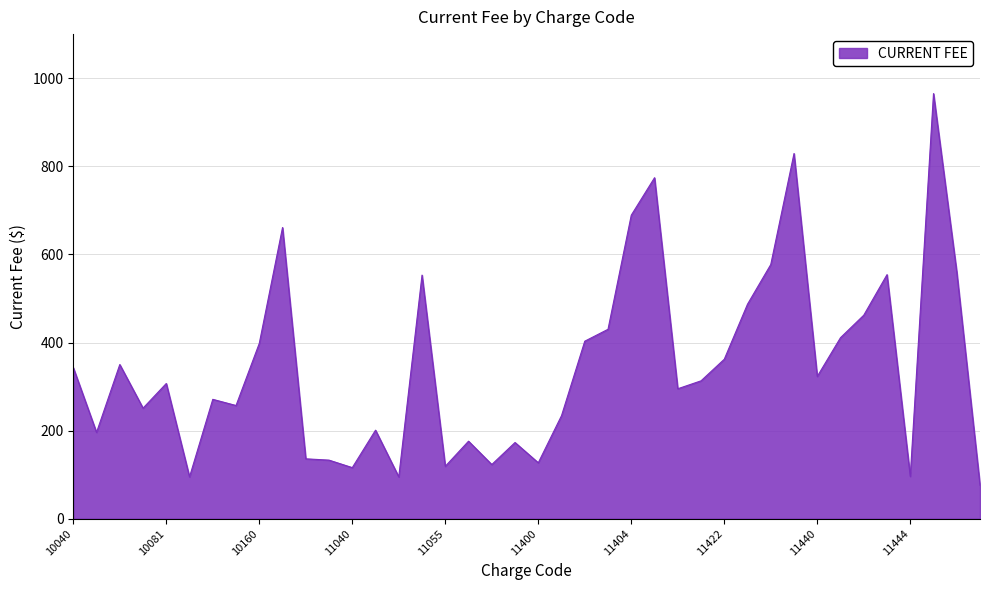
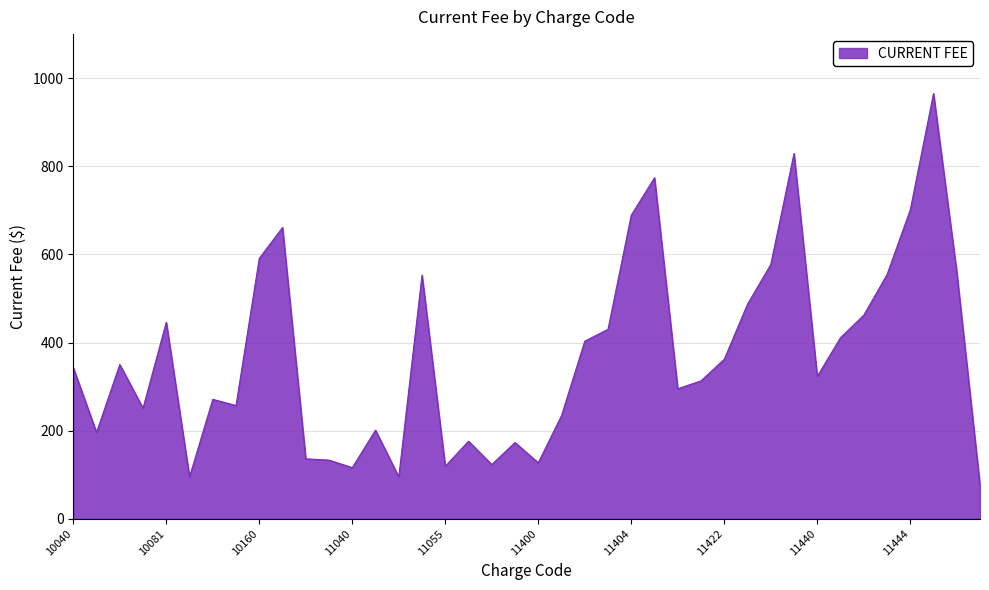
  {
    "10040": 340,
-   "10081": 310,
-   "10160": 400,
+   "10081": 450,
+   "10160": 590,
    "11040": 120,
    "11055": 120,
    "11400": 130,
    "11404": 690,
    "11422": 360,
    "11440": 320,
-   "11444": 100
+   "11444": 700
  }
